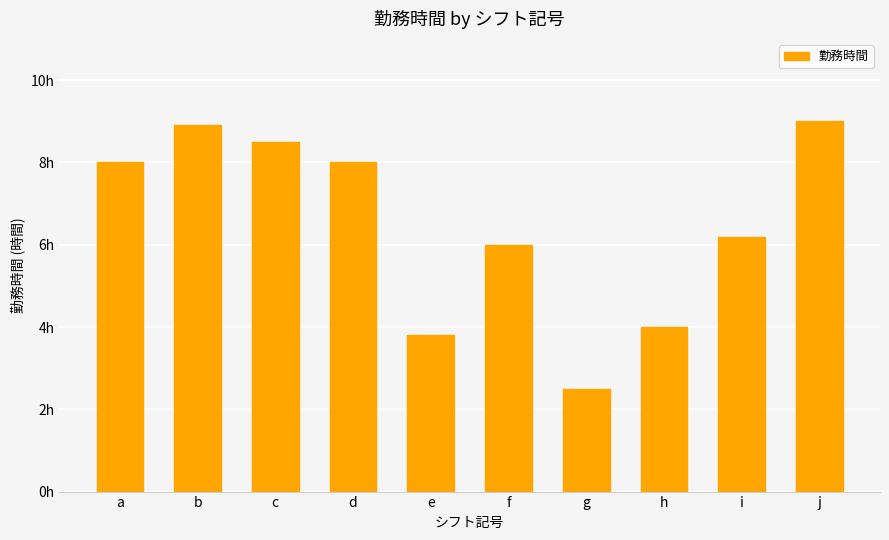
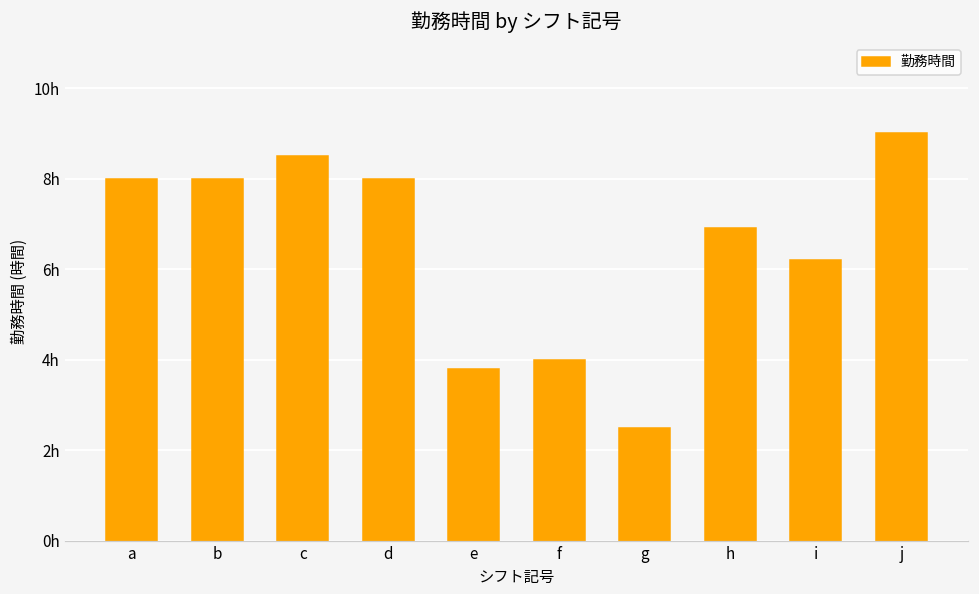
  {
    "a": "8.0h",
-   "b": "8.9h",
+   "b": "8.0h",
    "c": "8.5h",
    "d": "8.0h",
    "e": "3.8h",
-   "f": "6h",
+   "f": "4h",
    "g": "2.5h",
-   "h": "4.0h",
+   "h": "6.9h",
    "i": "6.2h",
    "j": "9.0h"
  }
